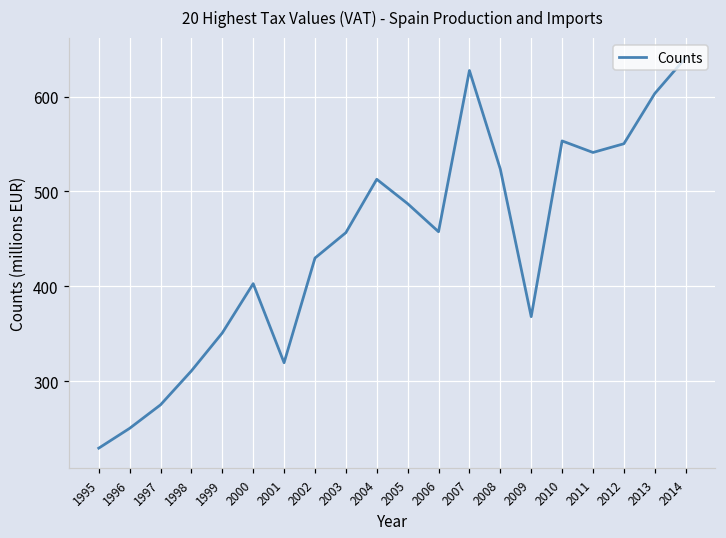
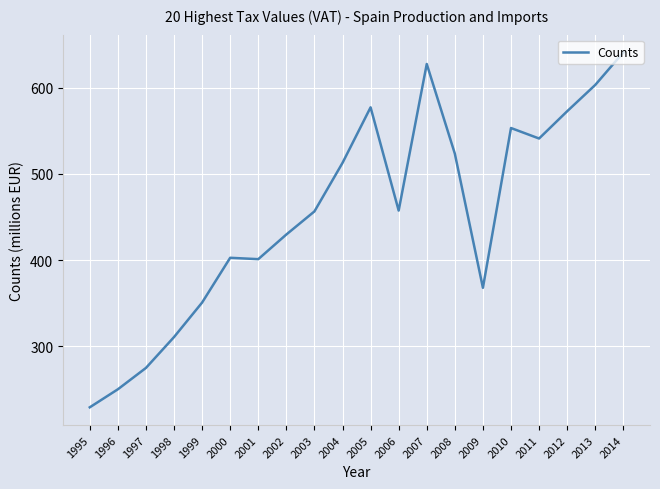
  {
    "1995": 230,
    "1996": 250,
    "1997": 270,
    "1998": 310,
    "1999": 350,
    "2000": 400,
-   "2001": 320,
+   "2001": 400,
    "2002": 430,
    "2003": 460,
    "2004": 510,
-   "2005": 490,
+   "2005": 580,
    "2006": 460,
    "2007": 630,
    "2008": 520,
    "2009": 370,
    "2010": 550,
    "2011": 540,
-   "2012": 550,
+   "2012": 570,
    "2013": 600
  }
